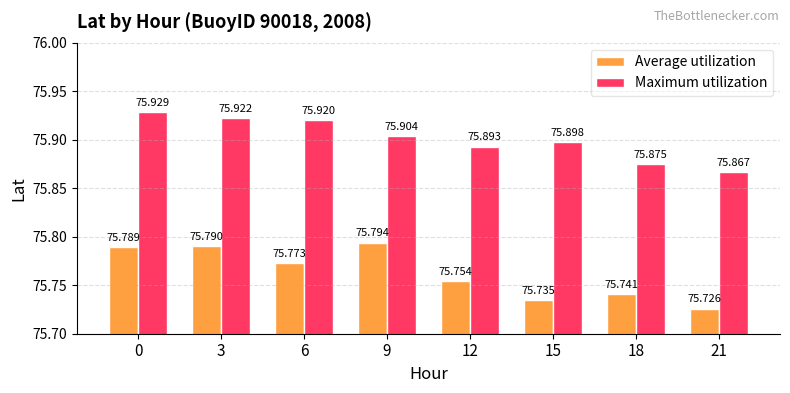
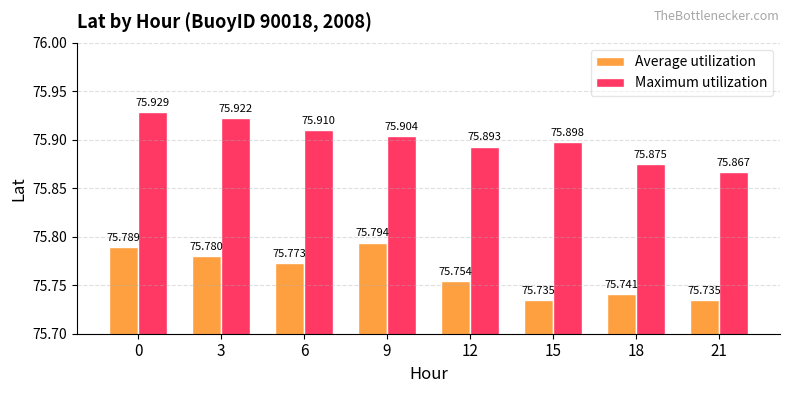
  {
    "Average utilization": {
      "0": 75.789,
-     "3": 75.790,
+     "3": 75.780,
      "6": 75.773,
      "9": 75.794,
      "12": 75.754,
      "15": 75.735,
      "18": 75.741,
-     "21": 75.726
+     "21": 75.735
    },
    "Maximum utilization": {
      "0": 75.929,
      "3": 75.922,
-     "6": 75.920,
+     "6": 75.910,
      "9": 75.904,
      "12": 75.893,
      "15": 75.898,
      "18": 75.875,
      "21": 75.867
    }
  }
